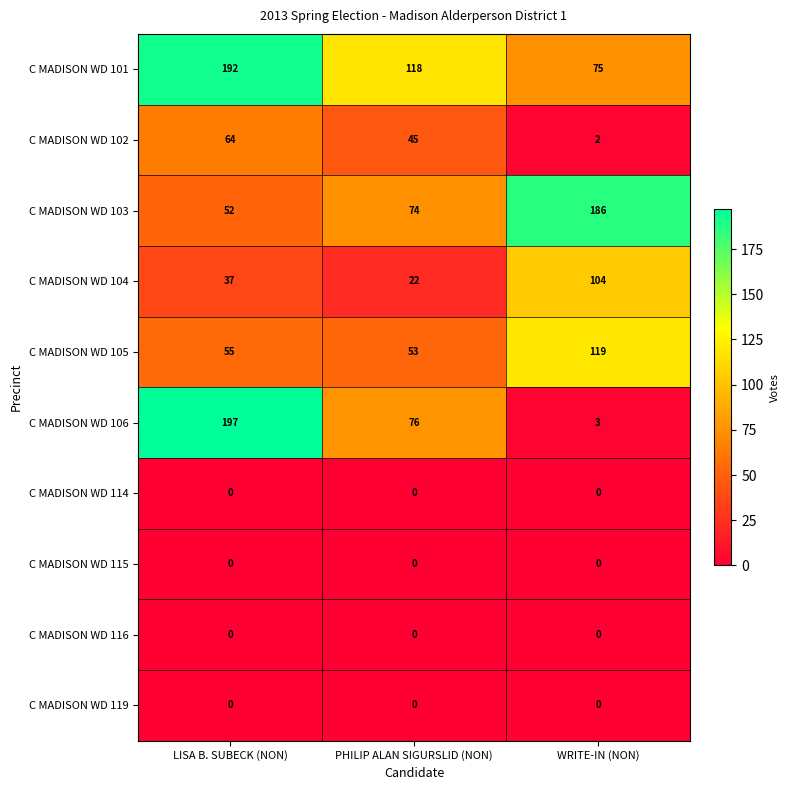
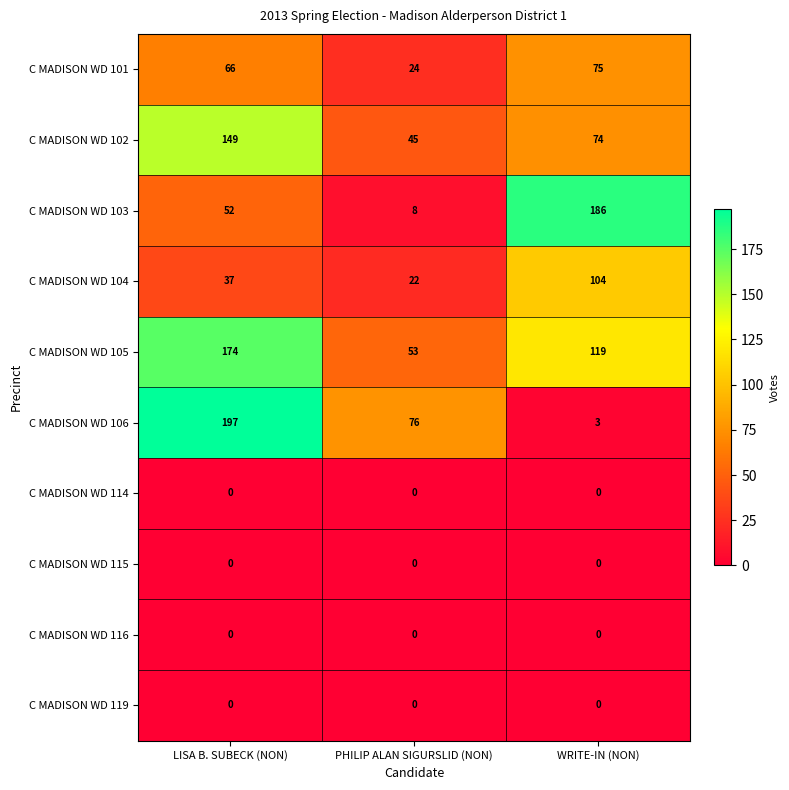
  {
    "C MADISON WD 101": {
-     "LISA B. SUBECK (NON)": 192,
-     "PHILIP ALAN SIGURSLID (NON)": 118,
+     "LISA B. SUBECK (NON)": 66,
+     "PHILIP ALAN SIGURSLID (NON)": 24,
      "WRITE-IN (NON)": 75
    },
    "C MADISON WD 102": {
-     "LISA B. SUBECK (NON)": 64,
+     "LISA B. SUBECK (NON)": 149,
      "PHILIP ALAN SIGURSLID (NON)": 45,
-     "WRITE-IN (NON)": 2
+     "WRITE-IN (NON)": 74
    },
    "C MADISON WD 103": {
      "LISA B. SUBECK (NON)": 52,
-     "PHILIP ALAN SIGURSLID (NON)": 74,
+     "PHILIP ALAN SIGURSLID (NON)": 8,
      "WRITE-IN (NON)": 186
    },
    "C MADISON WD 104": {
      "LISA B. SUBECK (NON)": 37,
      "PHILIP ALAN SIGURSLID (NON)": 22,
      "WRITE-IN (NON)": 104
    },
    "C MADISON WD 105": {
-     "LISA B. SUBECK (NON)": 55,
+     "LISA B. SUBECK (NON)": 174,
      "PHILIP ALAN SIGURSLID (NON)": 53,
      "WRITE-IN (NON)": 119
    },
    "C MADISON WD 106": {
      "LISA B. SUBECK (NON)": 197,
      "PHILIP ALAN SIGURSLID (NON)": 76,
      "WRITE-IN (NON)": 3
    },
    "C MADISON WD 114": {
      "LISA B. SUBECK (NON)": 0,
      "PHILIP ALAN SIGURSLID (NON)": 0,
      "WRITE-IN (NON)": 0
    },
    "C MADISON WD 115": {
      "LISA B. SUBECK (NON)": 0,
      "PHILIP ALAN SIGURSLID (NON)": 0,
      "WRITE-IN (NON)": 0
    },
    "C MADISON WD 116": {
      "LISA B. SUBECK (NON)": 0,
      "PHILIP ALAN SIGURSLID (NON)": 0,
      "WRITE-IN (NON)": 0
    },
    "C MADISON WD 119": {
      "LISA B. SUBECK (NON)": 0,
      "PHILIP ALAN SIGURSLID (NON)": 0,
      "WRITE-IN (NON)": 0
    }
  }
